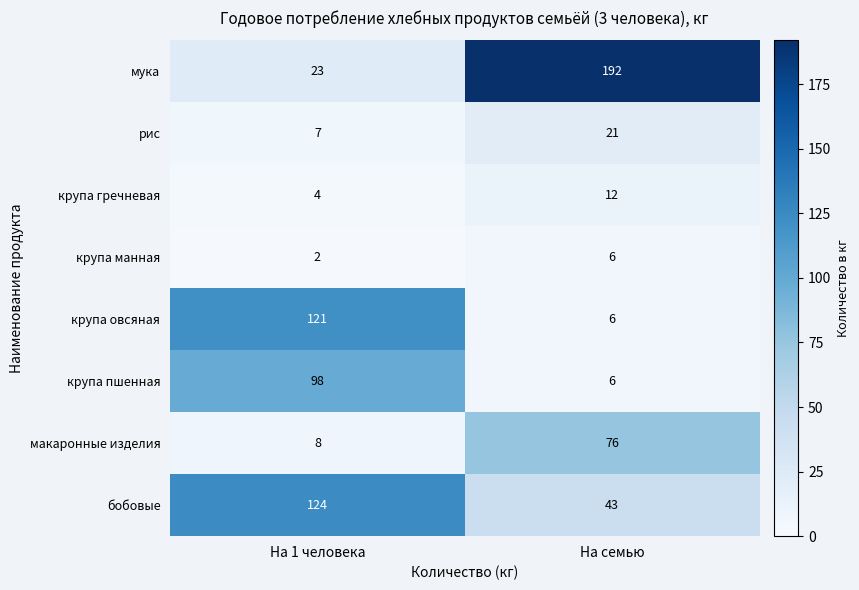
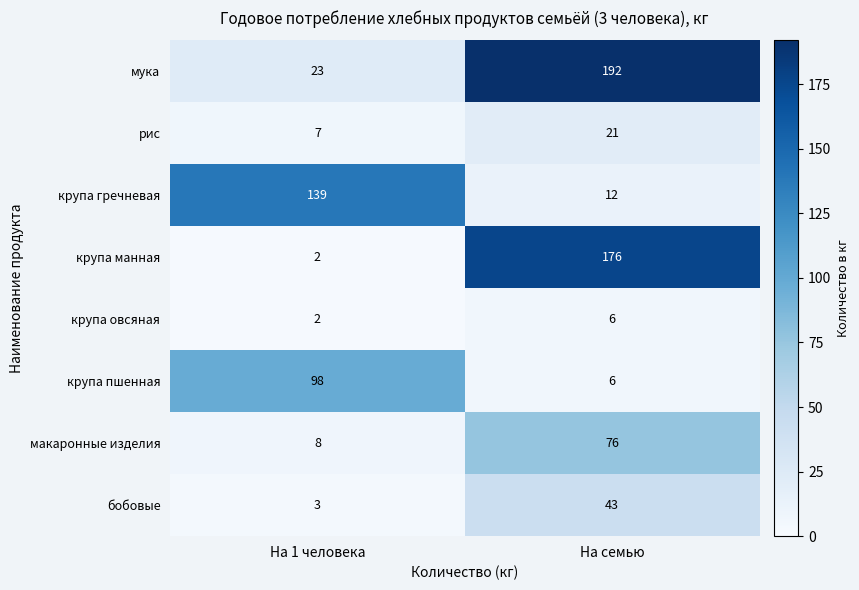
  {
    "мука": {
      "На 1 человека": 23,
      "На семью": 192
    },
    "рис": {
      "На 1 человека": 7,
      "На семью": 21
    },
    "крупа гречневая": {
-     "На 1 человека": 4,
+     "На 1 человека": 139,
      "На семью": 12
    },
    "крупа манная": {
      "На 1 человека": 2,
-     "На семью": 6
+     "На семью": 176
    },
    "крупа овсяная": {
-     "На 1 человека": 121,
+     "На 1 человека": 2,
      "На семью": 6
    },
    "крупа пшенная": {
      "На 1 человека": 98,
      "На семью": 6
    },
    "макаронные изделия": {
      "На 1 человека": 8,
      "На семью": 76
    },
    "бобовые": {
-     "На 1 человека": 124,
+     "На 1 человека": 3,
      "На семью": 43
    }
  }
